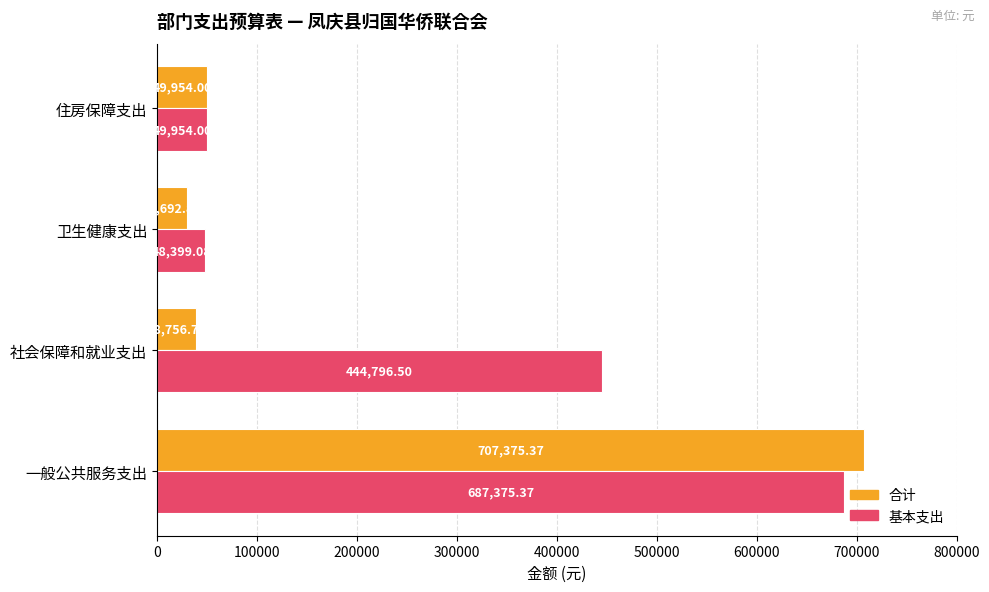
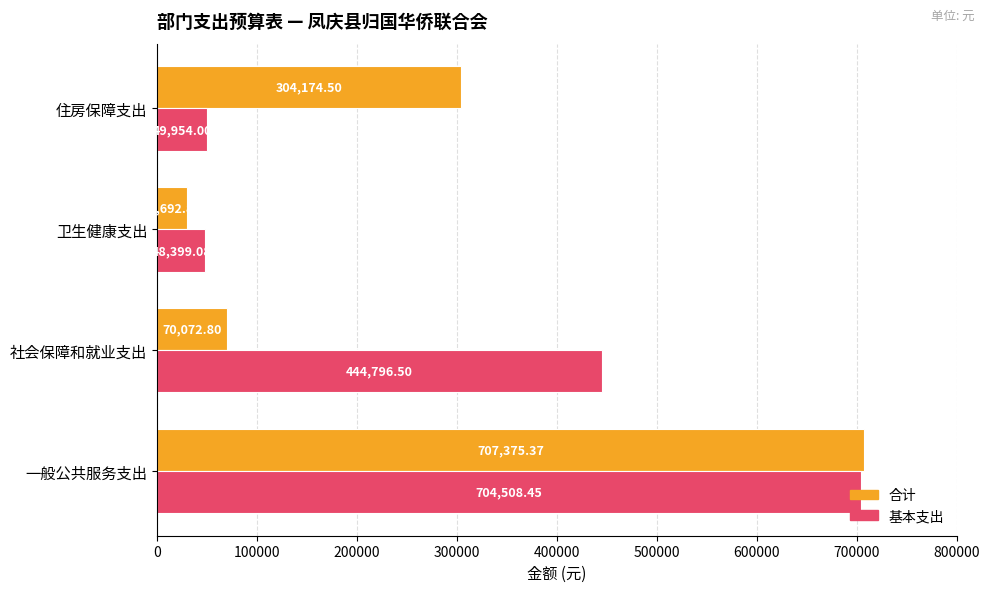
  {
    "合计": {
-     "住房保障支出": "49,954.00",
-     "社会保障和就业支出": "38,756.70",
+     "住房保障支出": "304,174.50",
+     "社会保障和就业支出": "70,072.80",
      "一般公共服务支出": "707,375.37"
    },
    "基本支出": {
      "住房保障支出": "49,954.00",
      "卫生健康支出": "48,399.08",
      "社会保障和就业支出": "444,796.50",
-     "一般公共服务支出": "687,375.37"
+     "一般公共服务支出": "704,508.45"
    }
  }
